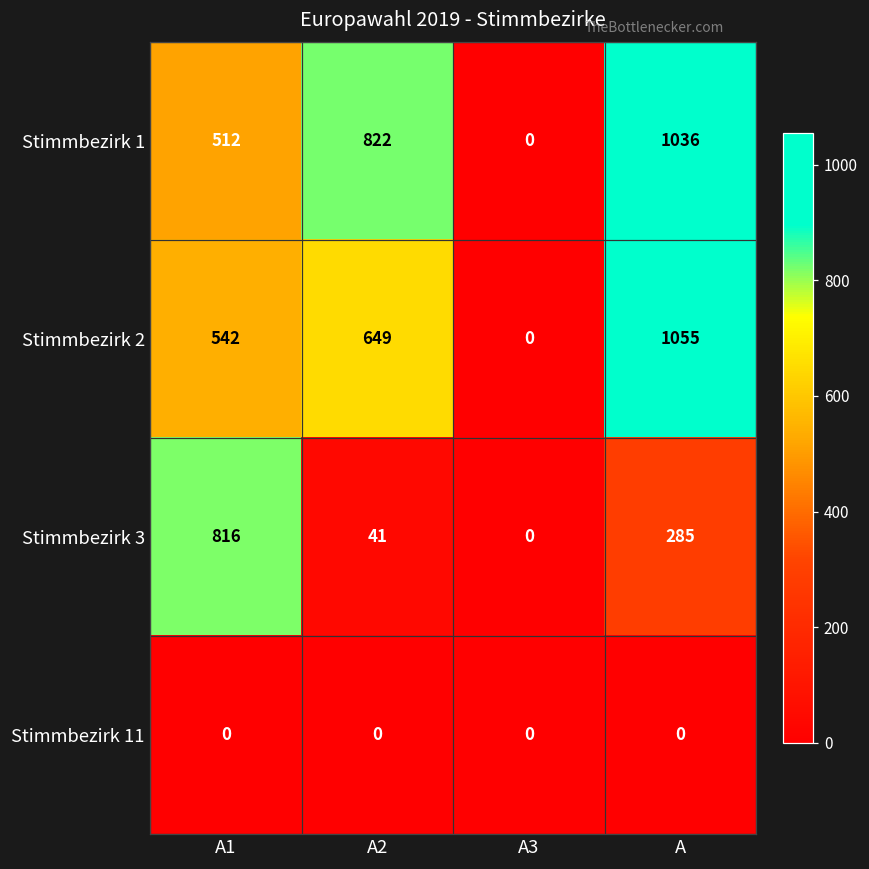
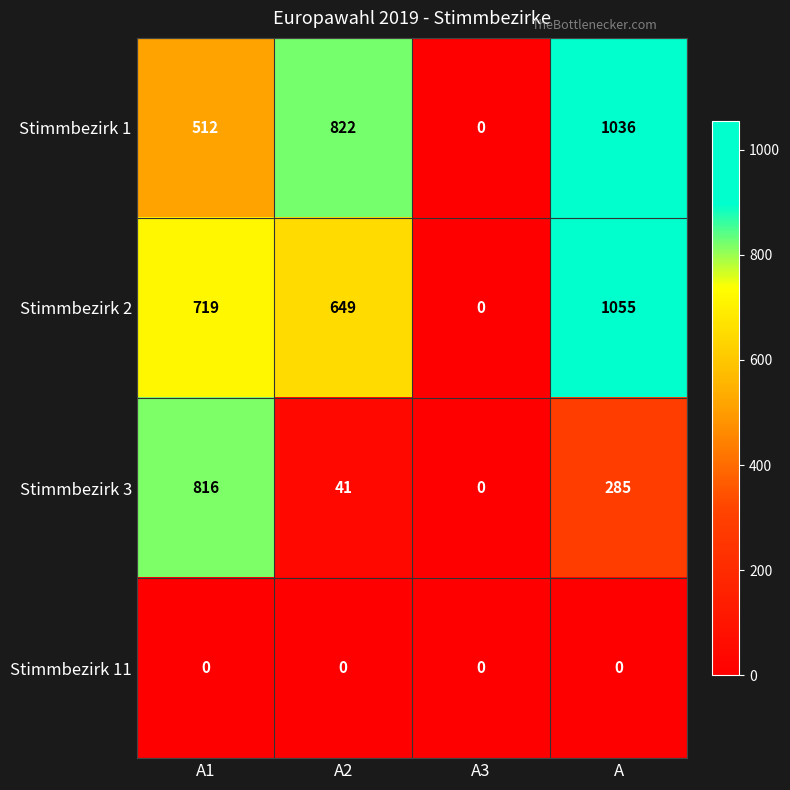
  {
    "Stimmbezirk 1": {
      "A1": 512,
      "A2": 822,
      "A3": 0,
      "A": 1036
    },
    "Stimmbezirk 2": {
-     "A1": 542,
+     "A1": 719,
      "A2": 649,
      "A3": 0,
      "A": 1055
    },
    "Stimmbezirk 3": {
      "A1": 816,
      "A2": 41,
      "A3": 0,
      "A": 285
    },
    "Stimmbezirk 11": {
      "A1": 0,
      "A2": 0,
      "A3": 0,
      "A": 0
    }
  }
